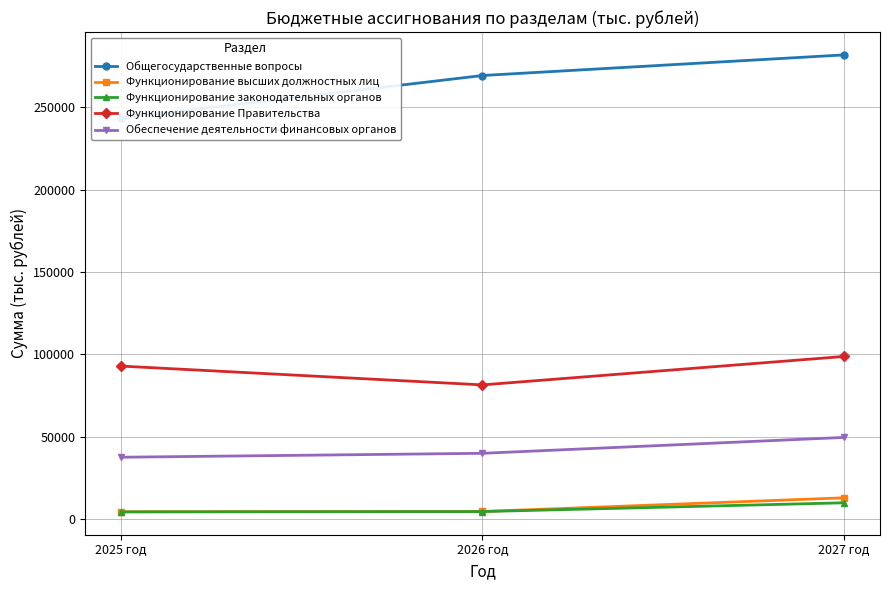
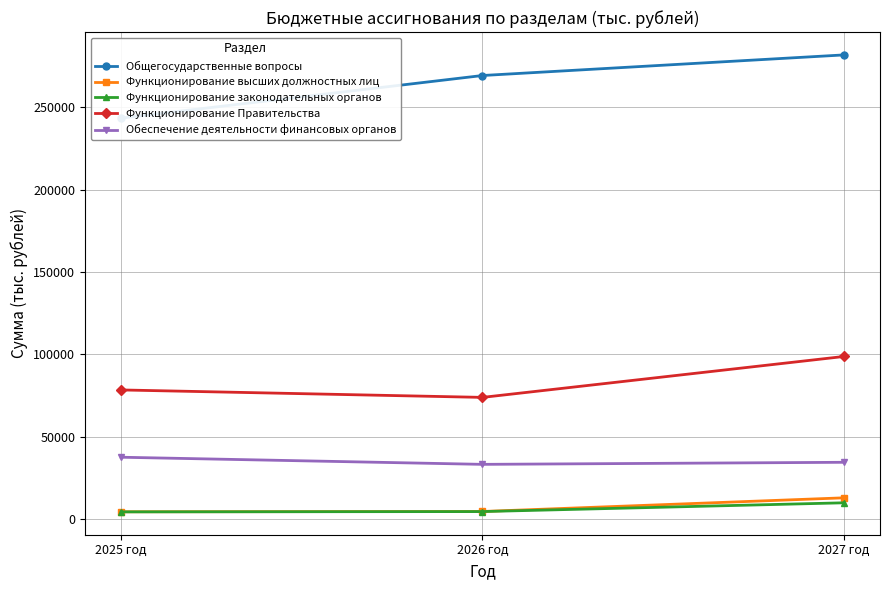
  {
    "Общегосударственные вопросы": {
      "2026 год": 269000,
      "2027 год": 282000
    },
    "Функционирование высших должностных лиц": {
      "2027 год": 13000
    },
    "Функционирование законодательных органов": {
      "2027 год": 10000
    },
    "Функционирование Правительства": {
-     "2025 год": 93000,
-     "2026 год": 82000,
+     "2025 год": 78000,
+     "2026 год": 74000,
      "2027 год": 99000
    },
    "Обеспечение деятельности финансовых органов": {
      "2025 год": 38000,
-     "2026 год": 40000,
-     "2027 год": 50000
+     "2026 год": 33000,
+     "2027 год": 35000
    }
  }
